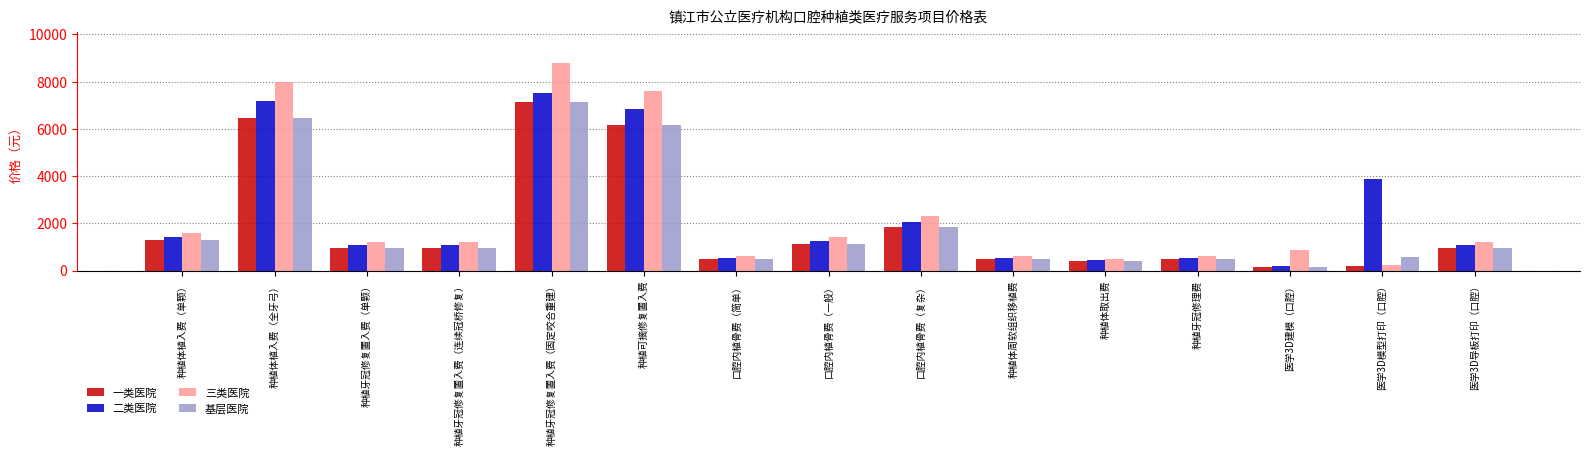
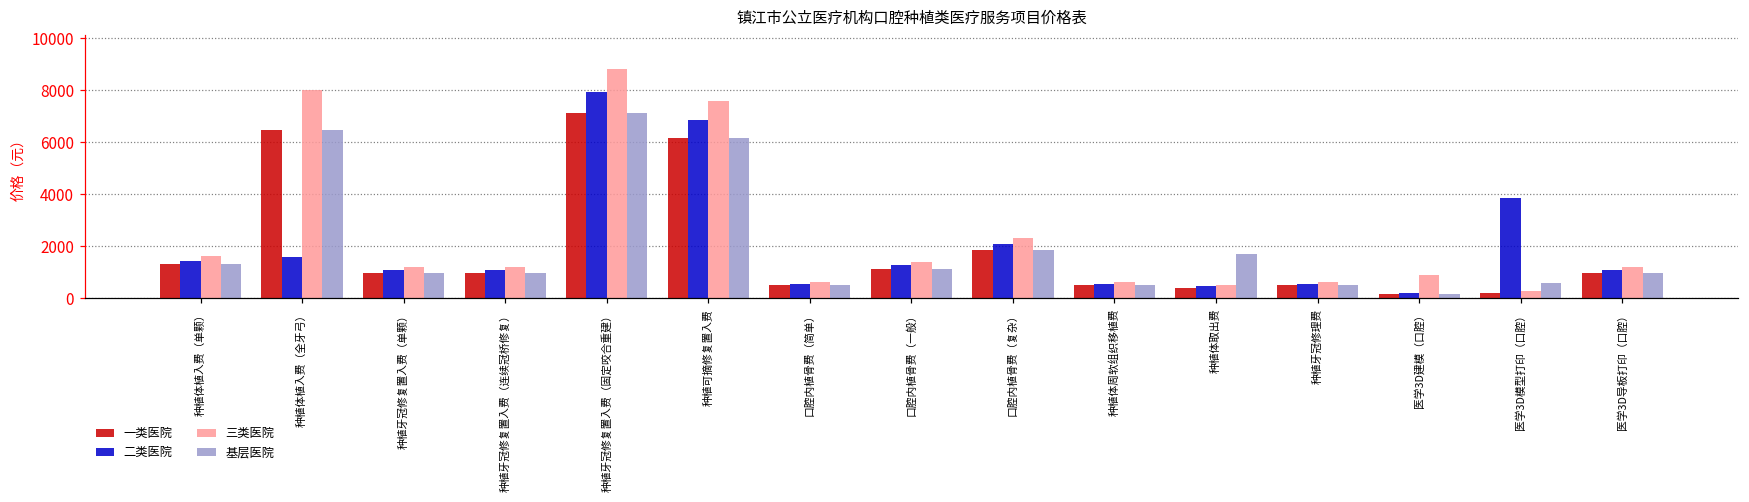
  {
    "一类医院": {
      "种植体植入费（单颗）": 1300,
      "种植体植入费（全牙弓）": 6500,
      "种植牙冠修复置入费（单颗）": 1000,
      "种植牙冠修复置入费（连续冠桥修复）": 1000,
      "种植牙冠修复置入费（固定咬合重建）": 7100,
      "种植可摘修复置入费": 6200,
      "口腔内植骨费（简单）": 500,
      "口腔内植骨费（一般）": 1100,
      "口腔内植骨费（复杂）": 1900,
      "种植体周软组织移植费": 500,
      "种植体取出费": 400,
      "种植牙冠修理费": 500,
      "医学3D建模（口腔）": 200,
      "医学3D模型打印（口腔）": 200,
      "医学3D导板打印（口腔）": 1000
    },
    "二类医院": {
      "种植体植入费（单颗）": 1400,
-     "种植体植入费（全牙弓）": 7200,
+     "种植体植入费（全牙弓）": 1600,
      "种植牙冠修复置入费（单颗）": 1100,
      "种植牙冠修复置入费（连续冠桥修复）": 1100,
-     "种植牙冠修复置入费（固定咬合重建）": 7500,
+     "种植牙冠修复置入费（固定咬合重建）": 7900,
      "种植可摘修复置入费": 6800,
      "口腔内植骨费（简单）": 500,
      "口腔内植骨费（一般）": 1300,
      "口腔内植骨费（复杂）": 2100,
      "种植体周软组织移植费": 500,
      "种植体取出费": 500,
      "种植牙冠修理费": 500,
      "医学3D建模（口腔）": 200,
      "医学3D模型打印（口腔）": 3900,
      "医学3D导板打印（口腔）": 1100
    },
    "三类医院": {
      "种植体植入费（单颗）": 1600,
      "种植体植入费（全牙弓）": 8000,
      "种植牙冠修复置入费（单颗）": 1200,
      "种植牙冠修复置入费（连续冠桥修复）": 1200,
      "种植牙冠修复置入费（固定咬合重建）": 8800,
      "种植可摘修复置入费": 7600,
      "口腔内植骨费（简单）": 600,
      "口腔内植骨费（一般）": 1400,
      "口腔内植骨费（复杂）": 2300,
      "种植体周软组织移植费": 600,
      "种植体取出费": 500,
      "种植牙冠修理费": 600,
      "医学3D建模（口腔）": 900,
      "医学3D模型打印（口腔）": 300,
      "医学3D导板打印（口腔）": 1200
    },
    "基层医院": {
      "种植体植入费（单颗）": 1300,
      "种植体植入费（全牙弓）": 6500,
      "种植牙冠修复置入费（单颗）": 1000,
      "种植牙冠修复置入费（连续冠桥修复）": 1000,
      "种植牙冠修复置入费（固定咬合重建）": 7100,
      "种植可摘修复置入费": 6200,
      "口腔内植骨费（简单）": 500,
      "口腔内植骨费（一般）": 1100,
      "口腔内植骨费（复杂）": 1900,
      "种植体周软组织移植费": 500,
-     "种植体取出费": 400,
+     "种植体取出费": 1700,
      "种植牙冠修理费": 500,
      "医学3D建模（口腔）": 200,
      "医学3D模型打印（口腔）": 600,
      "医学3D导板打印（口腔）": 1000
    }
  }
